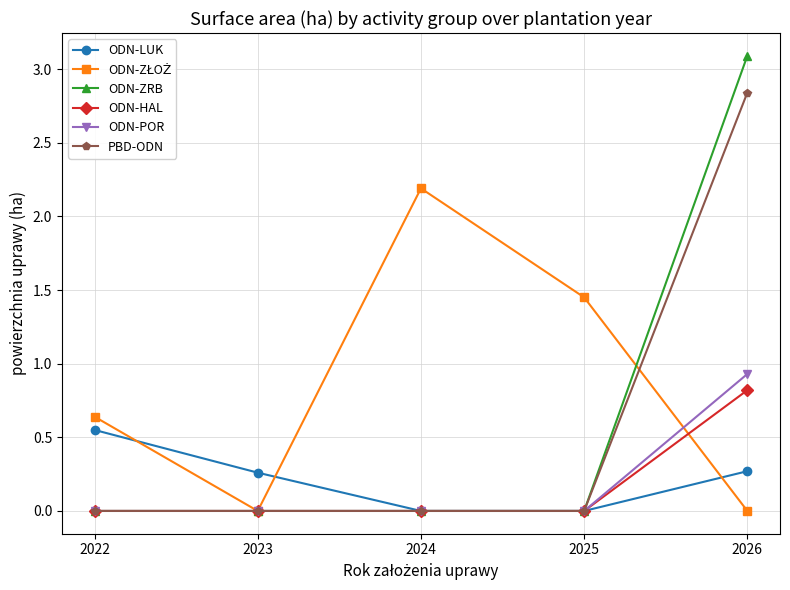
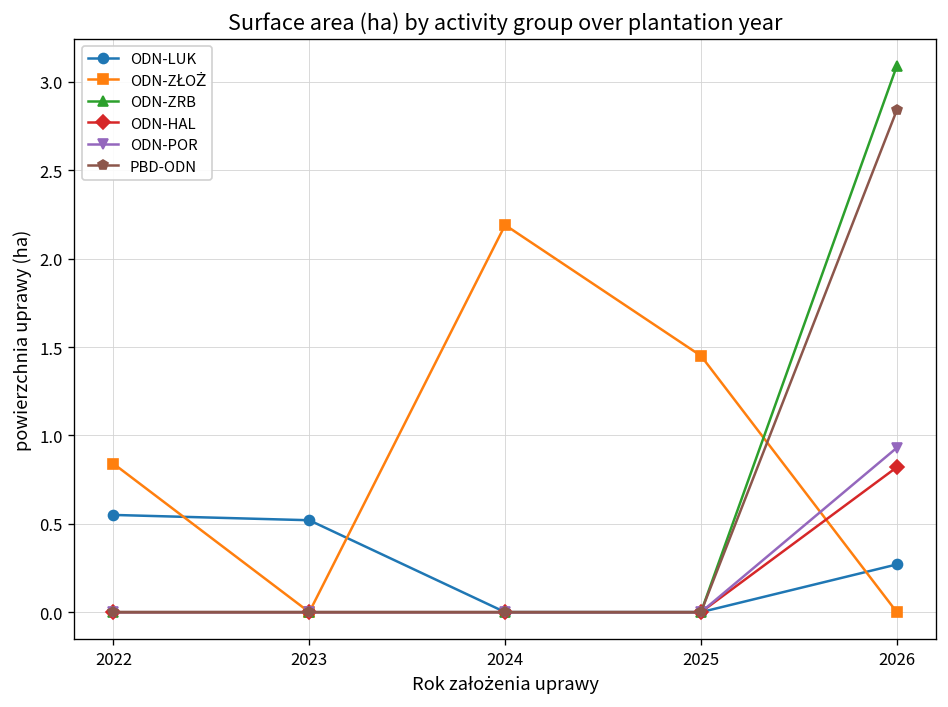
  {
    "ODN-LUK": {
      "2022": 0.55,
-     "2023": 0.26,
+     "2023": 0.52,
      "2026": 0.27
    },
    "ODN-ZŁOŻ": {
-     "2022": 0.64,
+     "2022": 0.84,
      "2024": 2.19,
      "2025": 1.45,
      "2026": 0.00
    },
    "ODN-ZRB": {
      "2026": 3.09
    },
    "ODN-HAL": {
      "2026": 0.82
    },
    "ODN-POR": {
      "2026": 0.93
    },
    "PBD-ODN": {
      "2026": 2.84
    }
  }
